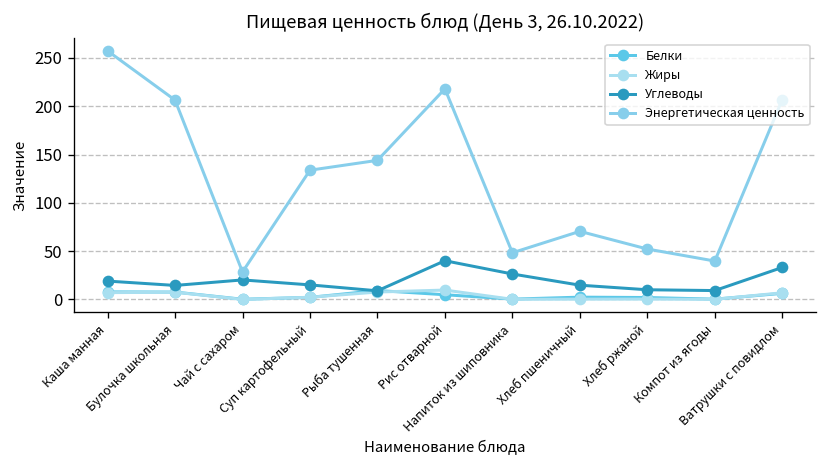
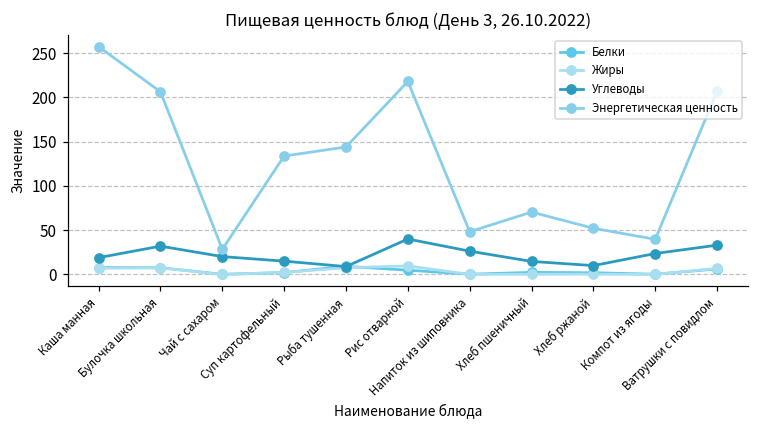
  {
    "Углеводы": {
      "Каша манная": 20,
-     "Булочка школьная": 10,
+     "Булочка школьная": 30,
      "Чай с сахаром": 20,
      "Суп картофельный": 20,
      "Рис отварной": 40,
      "Напиток из шиповника": 30,
      "Хлеб пшеничный": 10,
      "Хлеб ржаной": 10,
-     "Компот из ягоды": 10,
+     "Компот из ягоды": 20,
      "Ватрушки с повидлом": 30
    }
  }
